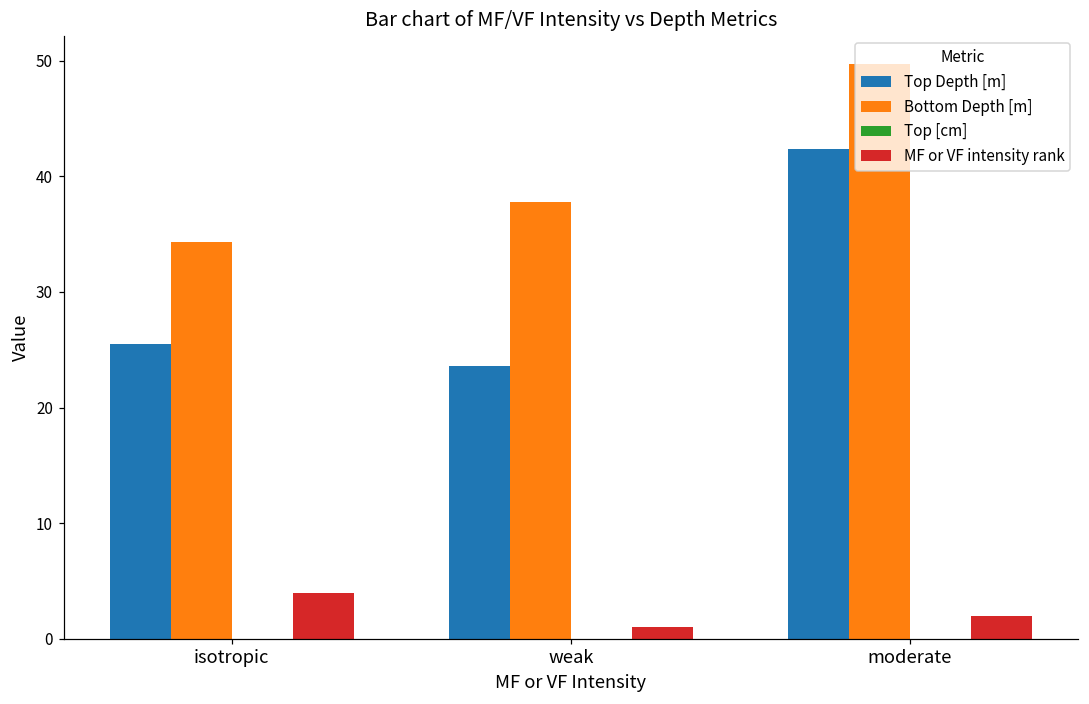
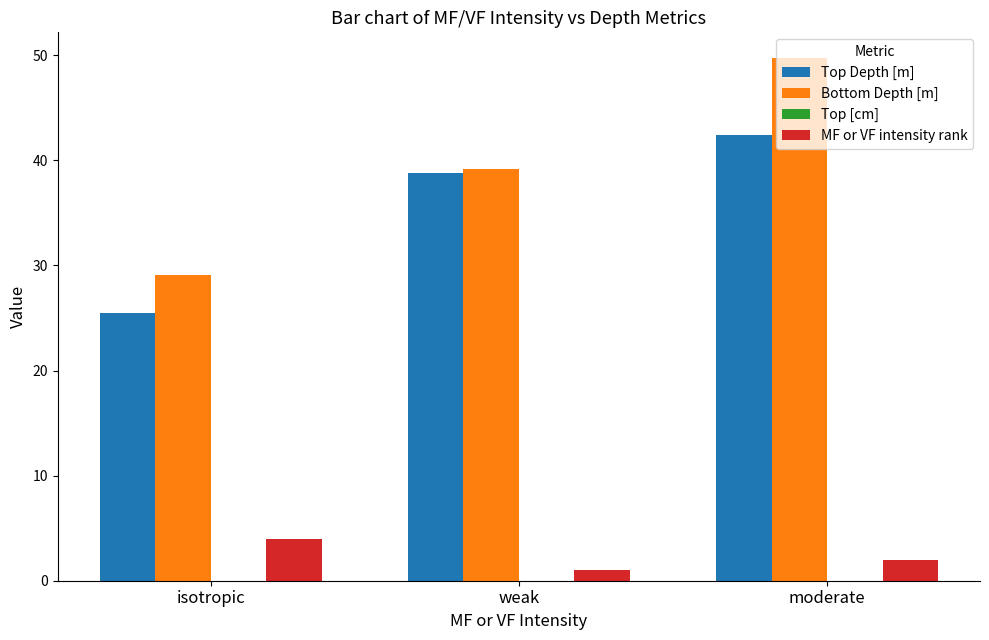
  {
    "Top Depth [m]": {
      "isotropic": 25.5,
-     "weak": 23.6,
+     "weak": 38.8,
      "moderate": 42.4
    },
    "Bottom Depth [m]": {
-     "isotropic": 34.4,
-     "weak": 37.8
+     "isotropic": 29.1,
+     "weak": 39.2
    },
    "Top [cm]": {
      "isotropic": 0.0,
      "weak": 0.0,
      "moderate": 0.0
    },
    "MF or VF intensity rank": {
      "isotropic": 4.0,
      "weak": 1.0,
      "moderate": 2.0
    }
  }
